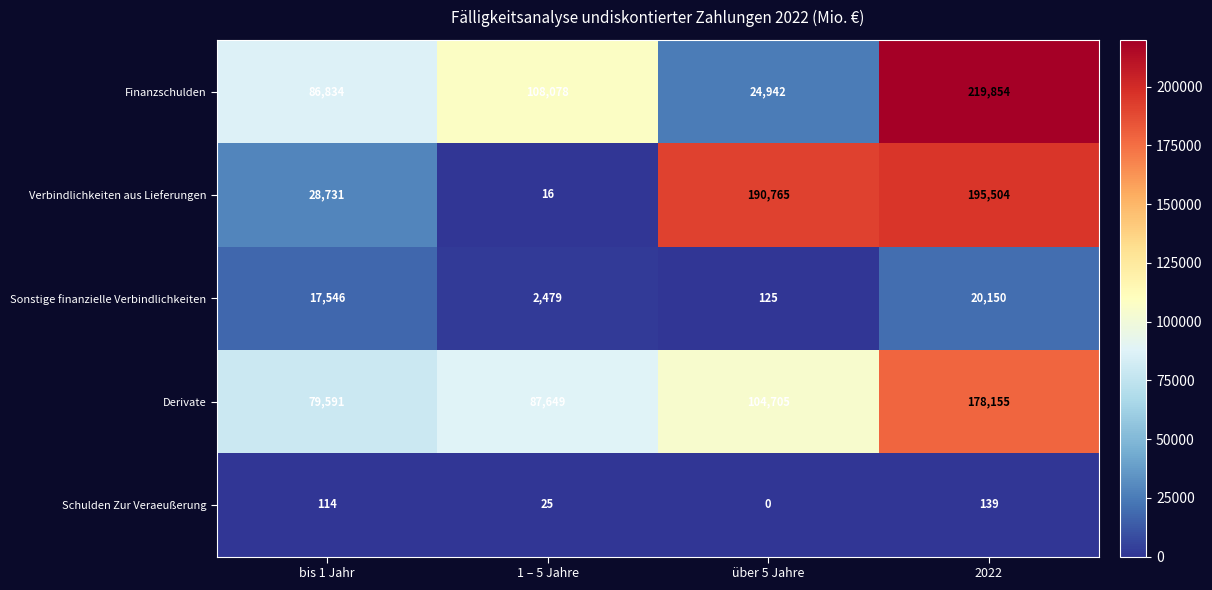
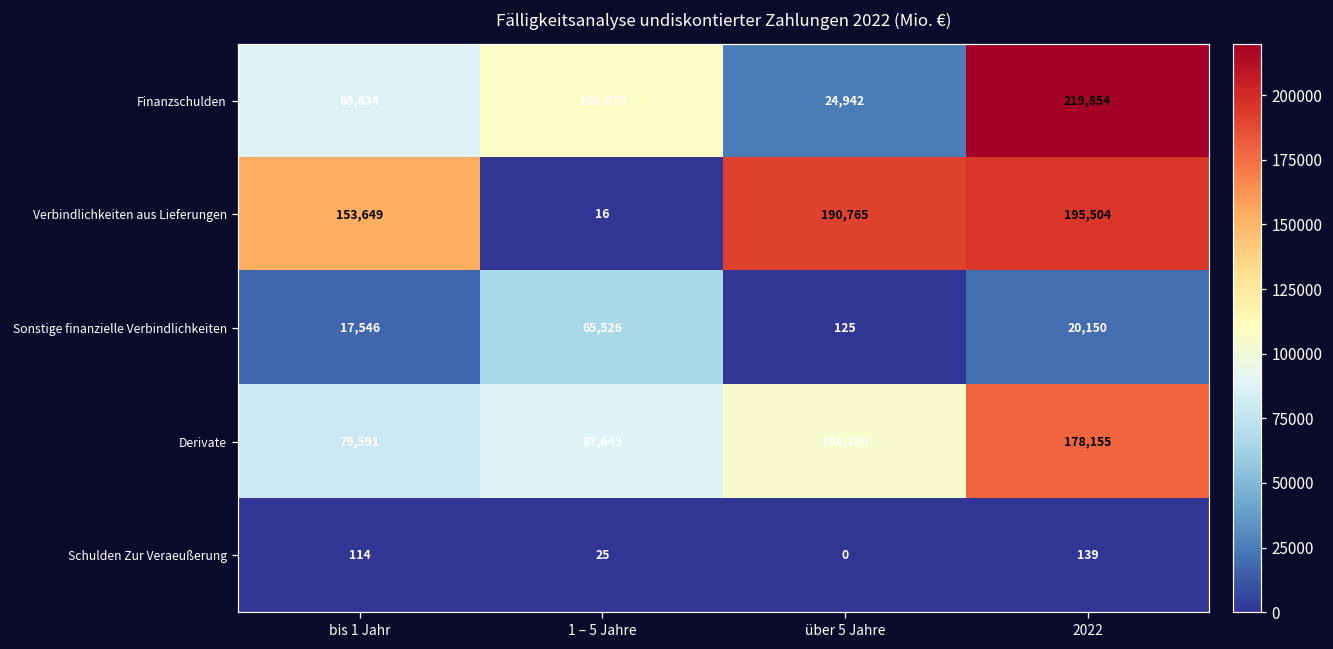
  {
    "Finanzschulden": {
      "1 – 5 Jahre": "108,078",
      "über 5 Jahre": "24,942",
      "2022": "219,854"
    },
    "Verbindlichkeiten aus Lieferungen": {
-     "bis 1 Jahr": "28,731",
+     "bis 1 Jahr": "153,649",
      "1 – 5 Jahre": "16",
      "über 5 Jahre": "190,765",
      "2022": "195,504"
    },
    "Sonstige finanzielle Verbindlichkeiten": {
      "bis 1 Jahr": "17,546",
-     "1 – 5 Jahre": "2,479",
+     "1 – 5 Jahre": "65,526",
      "über 5 Jahre": "125",
      "2022": "20,150"
    },
    "Derivate": {
      "bis 1 Jahr": "79,591",
      "über 5 Jahre": "104,705",
      "2022": "178,155"
    },
    "Schulden Zur Veraeußerung": {
      "bis 1 Jahr": "114",
      "1 – 5 Jahre": "25",
      "über 5 Jahre": "0",
      "2022": "139"
    }
  }
